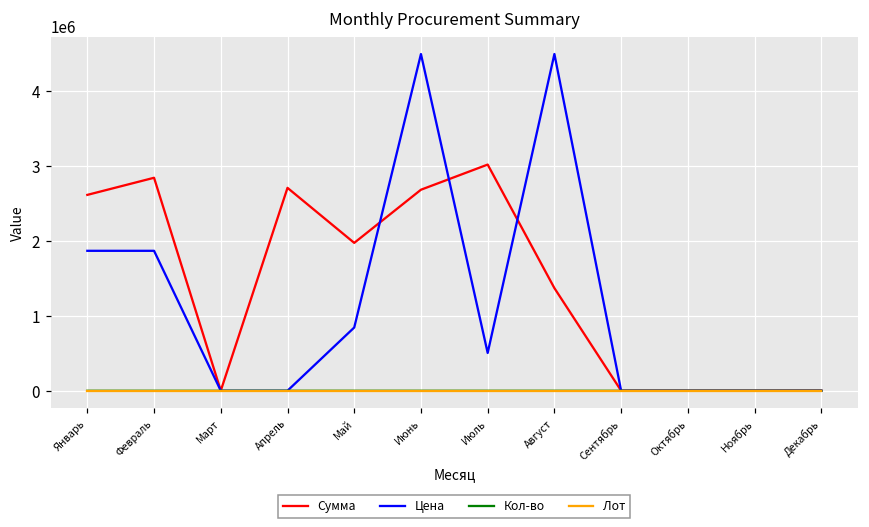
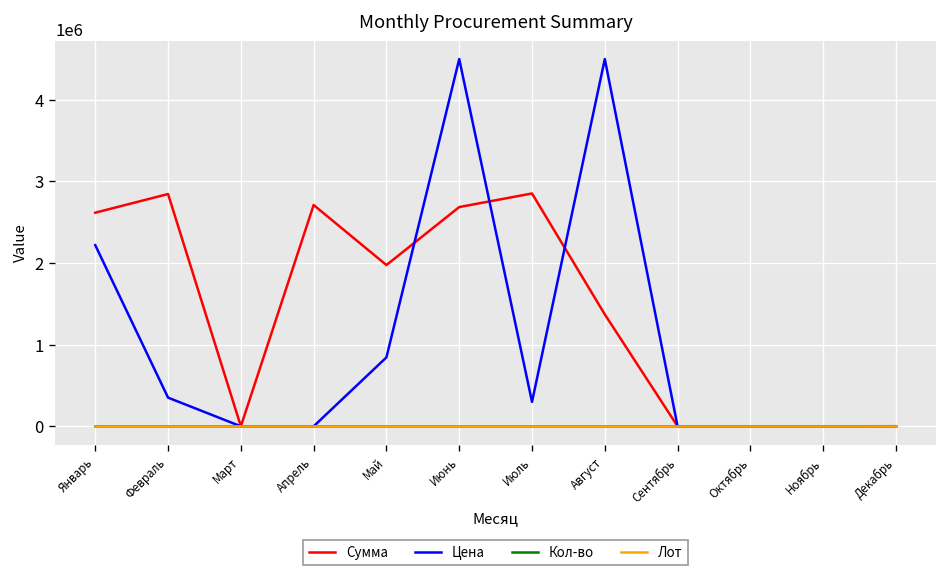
  {
    "Сумма": {
      "Январь": 2600000,
      "Февраль": 2800000,
      "Апрель": 2700000,
      "Май": 2000000,
      "Июнь": 2700000,
-     "Июль": 3000000,
+     "Июль": 2900000,
      "Август": 1400000
    },
    "Цена": {
-     "Январь": 1900000,
-     "Февраль": 1900000,
+     "Январь": 2200000,
+     "Февраль": 400000,
      "Май": 800000,
      "Июнь": 4500000,
-     "Июль": 500000,
+     "Июль": 300000,
      "Август": 4500000
    },
    "Лот": {
      "Январь": 0,
      "Февраль": 0,
      "Май": 0,
      "Июнь": 0,
      "Июль": 0,
      "Август": 0
    }
  }
